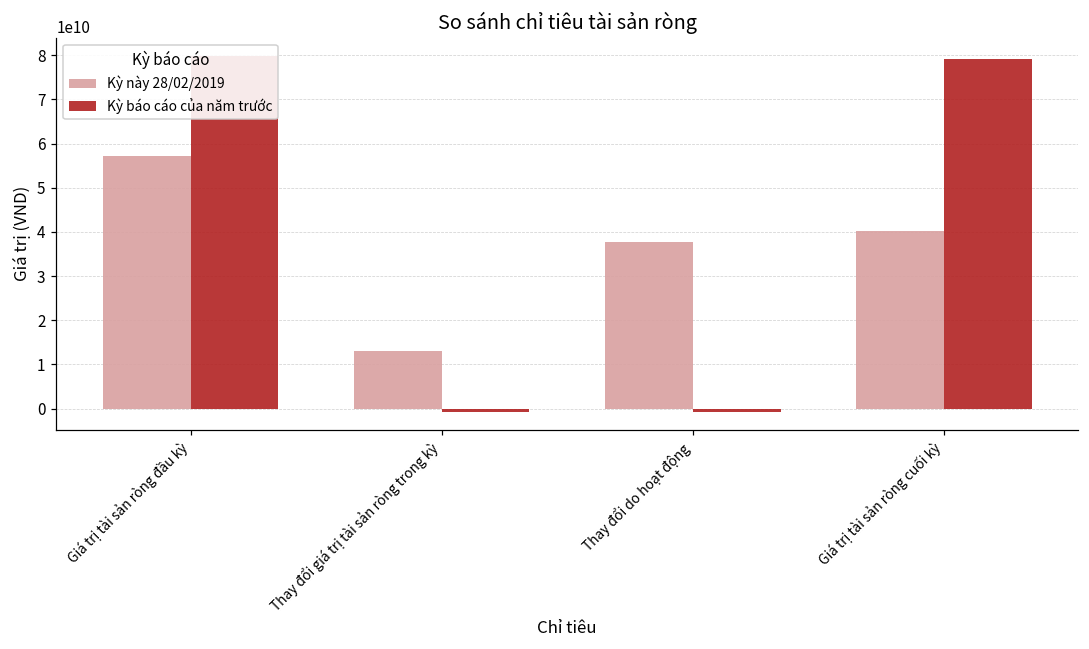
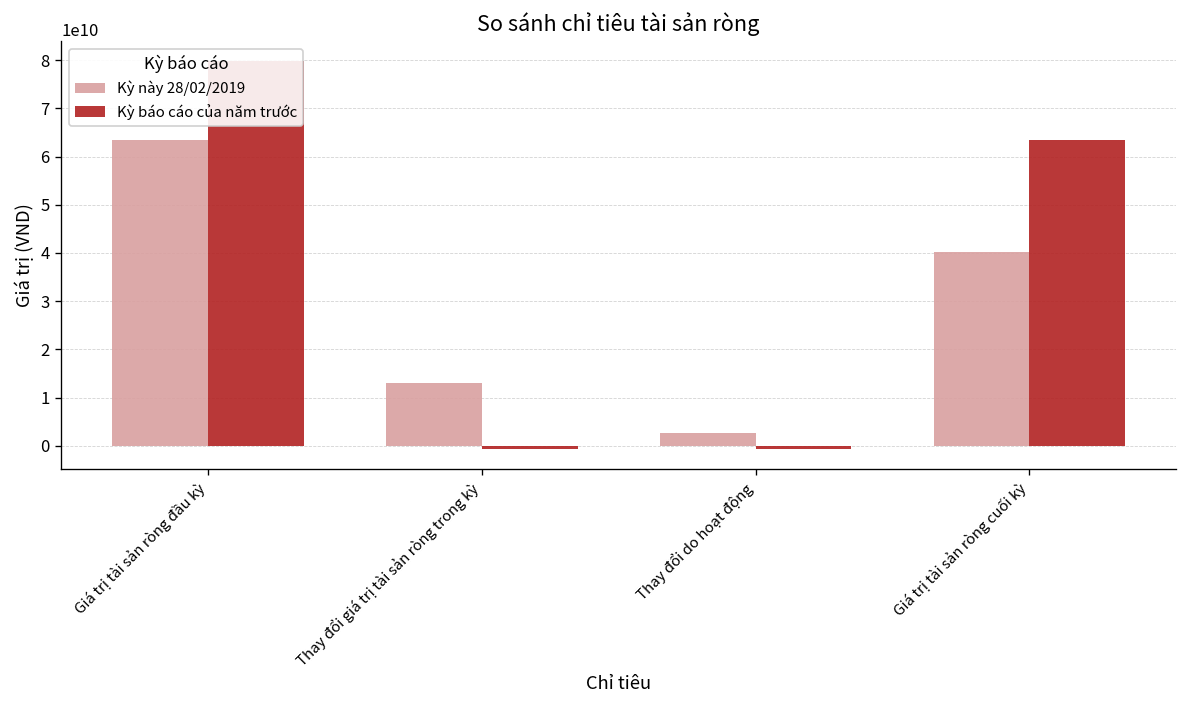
  {
    "Kỳ này 28/02/2019": {
-     "Giá trị tài sản ròng đầu kỳ": 57000000000,
+     "Giá trị tài sản ròng đầu kỳ": 63000000000,
      "Thay đổi giá trị tài sản ròng trong kỳ": 13000000000,
-     "Thay đổi do hoạt động": 38000000000,
+     "Thay đổi do hoạt động": 3000000000,
      "Giá trị tài sản ròng cuối kỳ": 40000000000
    },
    "Kỳ báo cáo của năm trước": {
      "Thay đổi giá trị tài sản ròng trong kỳ": -1000000000,
      "Thay đổi do hoạt động": -1000000000,
-     "Giá trị tài sản ròng cuối kỳ": 79000000000
+     "Giá trị tài sản ròng cuối kỳ": 63000000000
    }
  }
